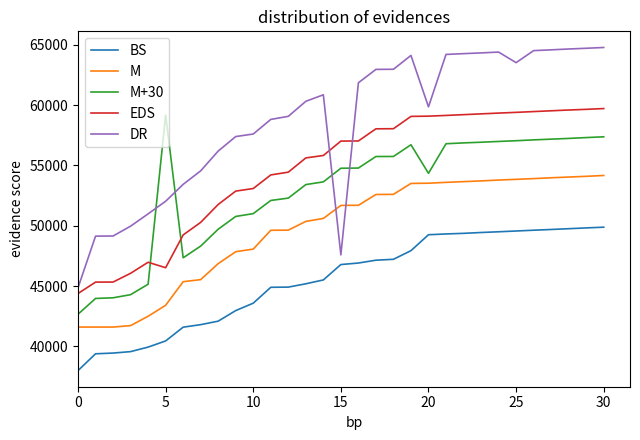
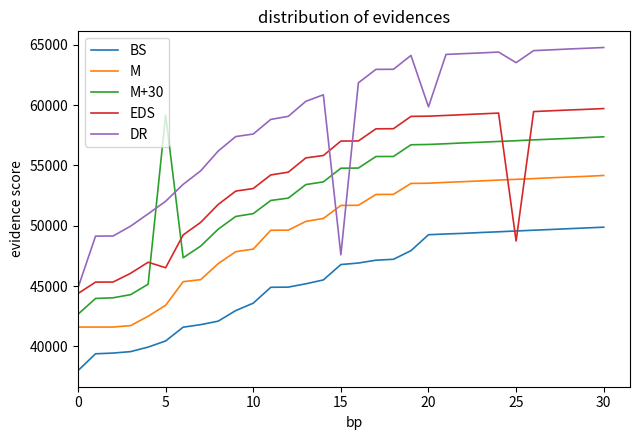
  {
    "BS": {
      "0": 38000,
      "5": 40500,
      "10": 43600,
      "15": 46800,
      "20": 49300,
      "25": 49600,
      "30": 49900
    },
    "M": {
      "0": 41600,
      "5": 43400,
      "10": 48100,
      "15": 51700,
      "20": 53500,
      "25": 53800,
      "30": 54200
    },
    "M+30": {
      "0": 42700,
      "10": 51000,
      "15": 54800,
-     "20": 54300,
+     "20": 56700,
      "25": 57000,
      "30": 57400
    },
    "EDS": {
      "0": 44400,
      "5": 46500,
      "10": 53100,
      "15": 57000,
      "20": 59100,
-     "25": 59400,
+     "25": 48700,
      "30": 59700
    },
    "DR": {
      "0": 44900,
      "5": 52000,
      "10": 57600,
      "15": 47600,
      "20": 59900,
      "25": 63500,
      "30": 64800
    }
  }
